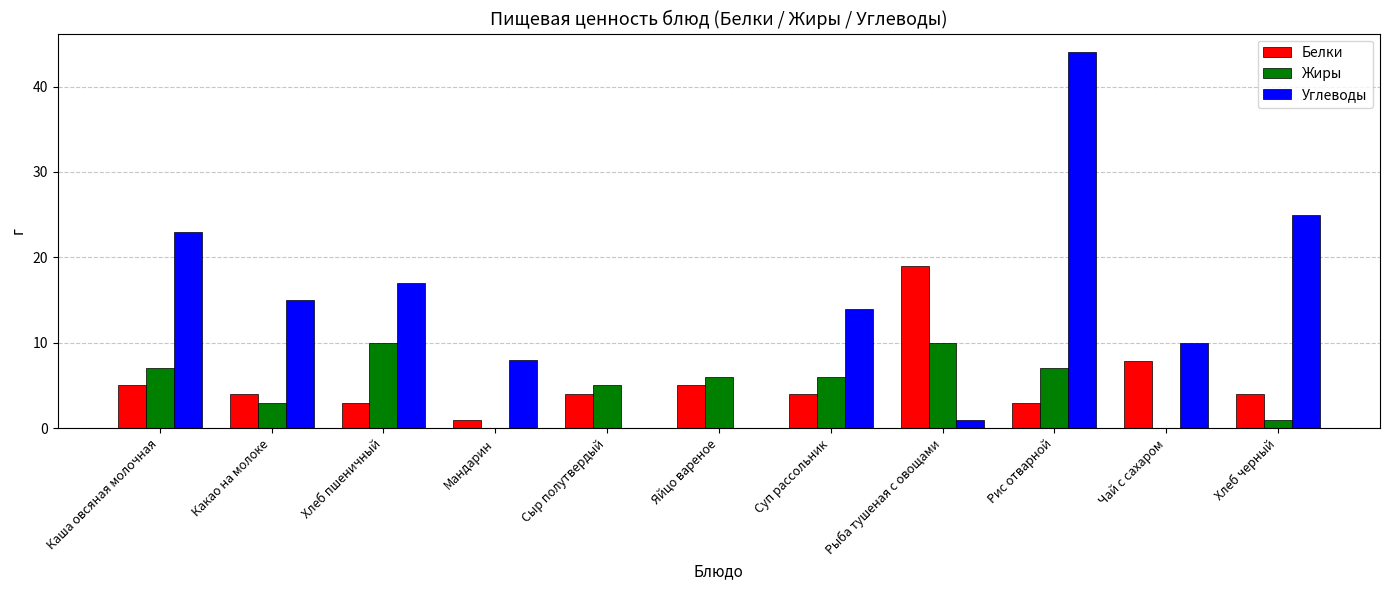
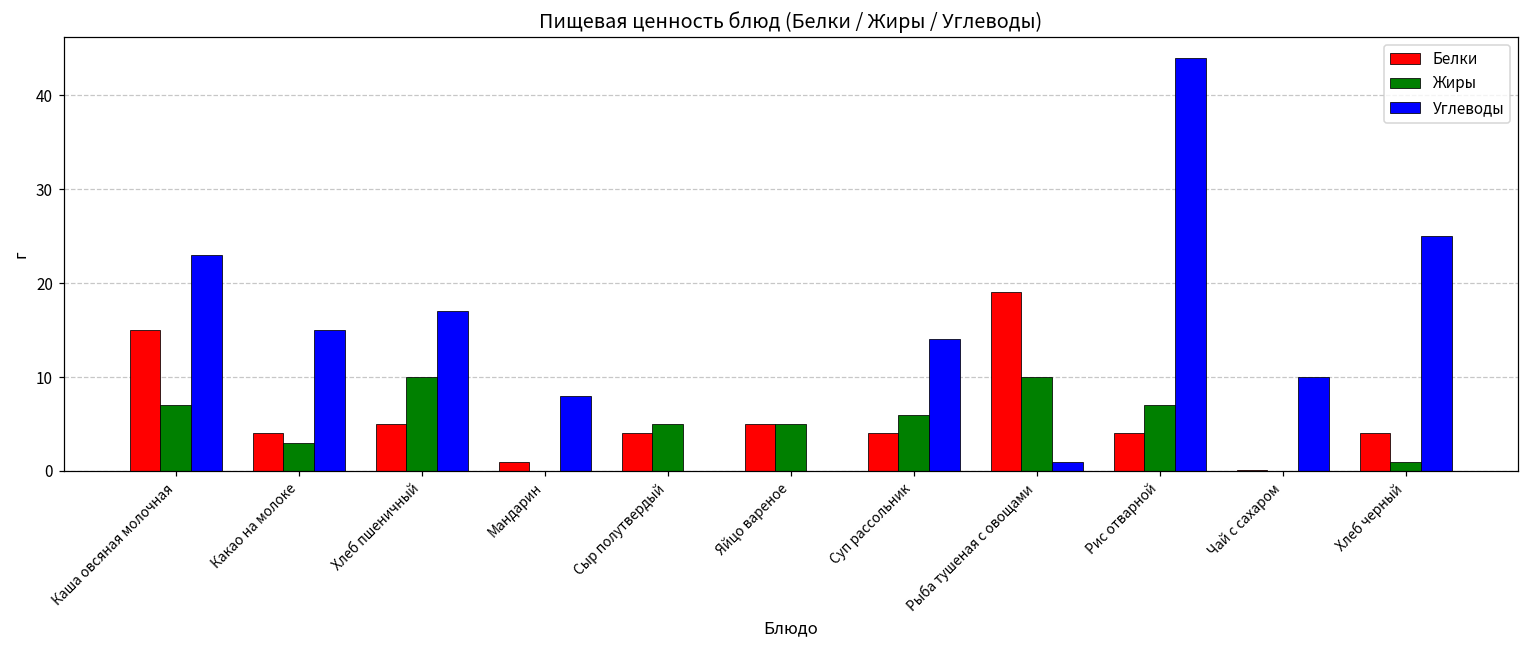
  {
    "Белки": {
-     "Каша овсяная молочная": 5,
+     "Каша овсяная молочная": 15,
      "Какао на молоке": 4,
-     "Хлеб пшеничный": 3,
+     "Хлеб пшеничный": 5,
      "Мандарин": 1,
      "Сыр полутвердый": 4,
      "Яйцо вареное": 5,
      "Суп рассольник": 4,
      "Рыба тушеная с овощами": 19,
-     "Рис отварной": 3,
-     "Чай с сахаром": 8,
+     "Рис отварной": 4,
+     "Чай с сахаром": 0,
      "Хлеб черный": 4
    },
    "Жиры": {
      "Каша овсяная молочная": 7,
      "Какао на молоке": 3,
      "Хлеб пшеничный": 10,
      "Мандарин": 0,
      "Сыр полутвердый": 5,
-     "Яйцо вареное": 6,
+     "Яйцо вареное": 5,
      "Суп рассольник": 6,
      "Рыба тушеная с овощами": 10,
      "Рис отварной": 7,
      "Хлеб черный": 1
    },
    "Углеводы": {
      "Каша овсяная молочная": 23,
      "Какао на молоке": 15,
      "Хлеб пшеничный": 17,
      "Мандарин": 8,
      "Сыр полутвердый": 0,
      "Яйцо вареное": 0,
      "Суп рассольник": 14,
      "Рыба тушеная с овощами": 1,
      "Рис отварной": 44,
      "Чай с сахаром": 10,
      "Хлеб черный": 25
    }
  }
